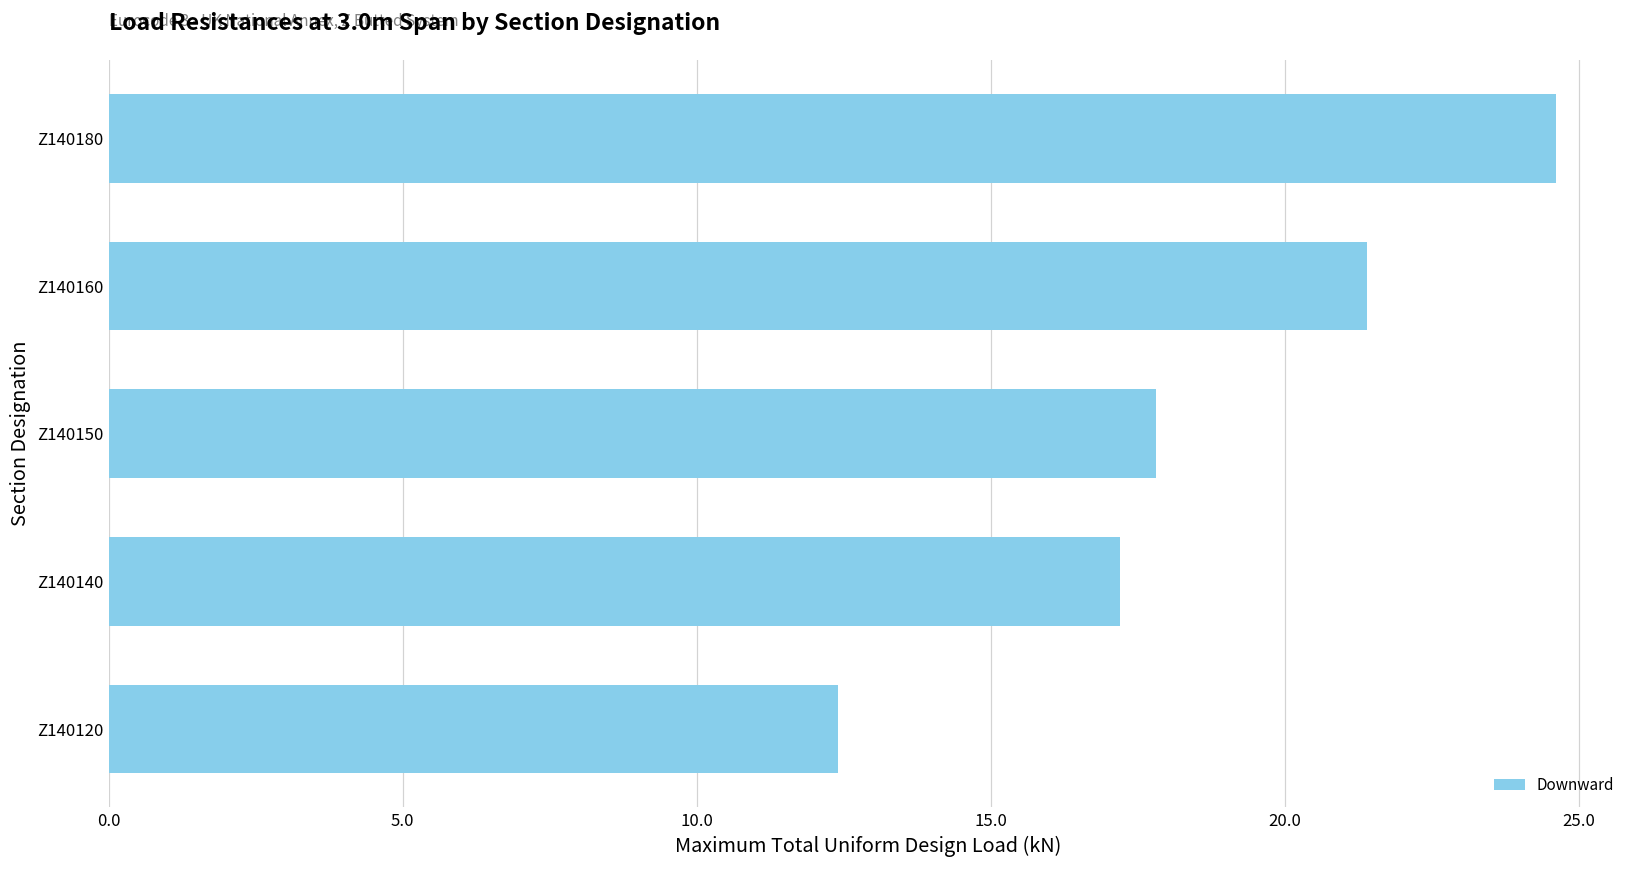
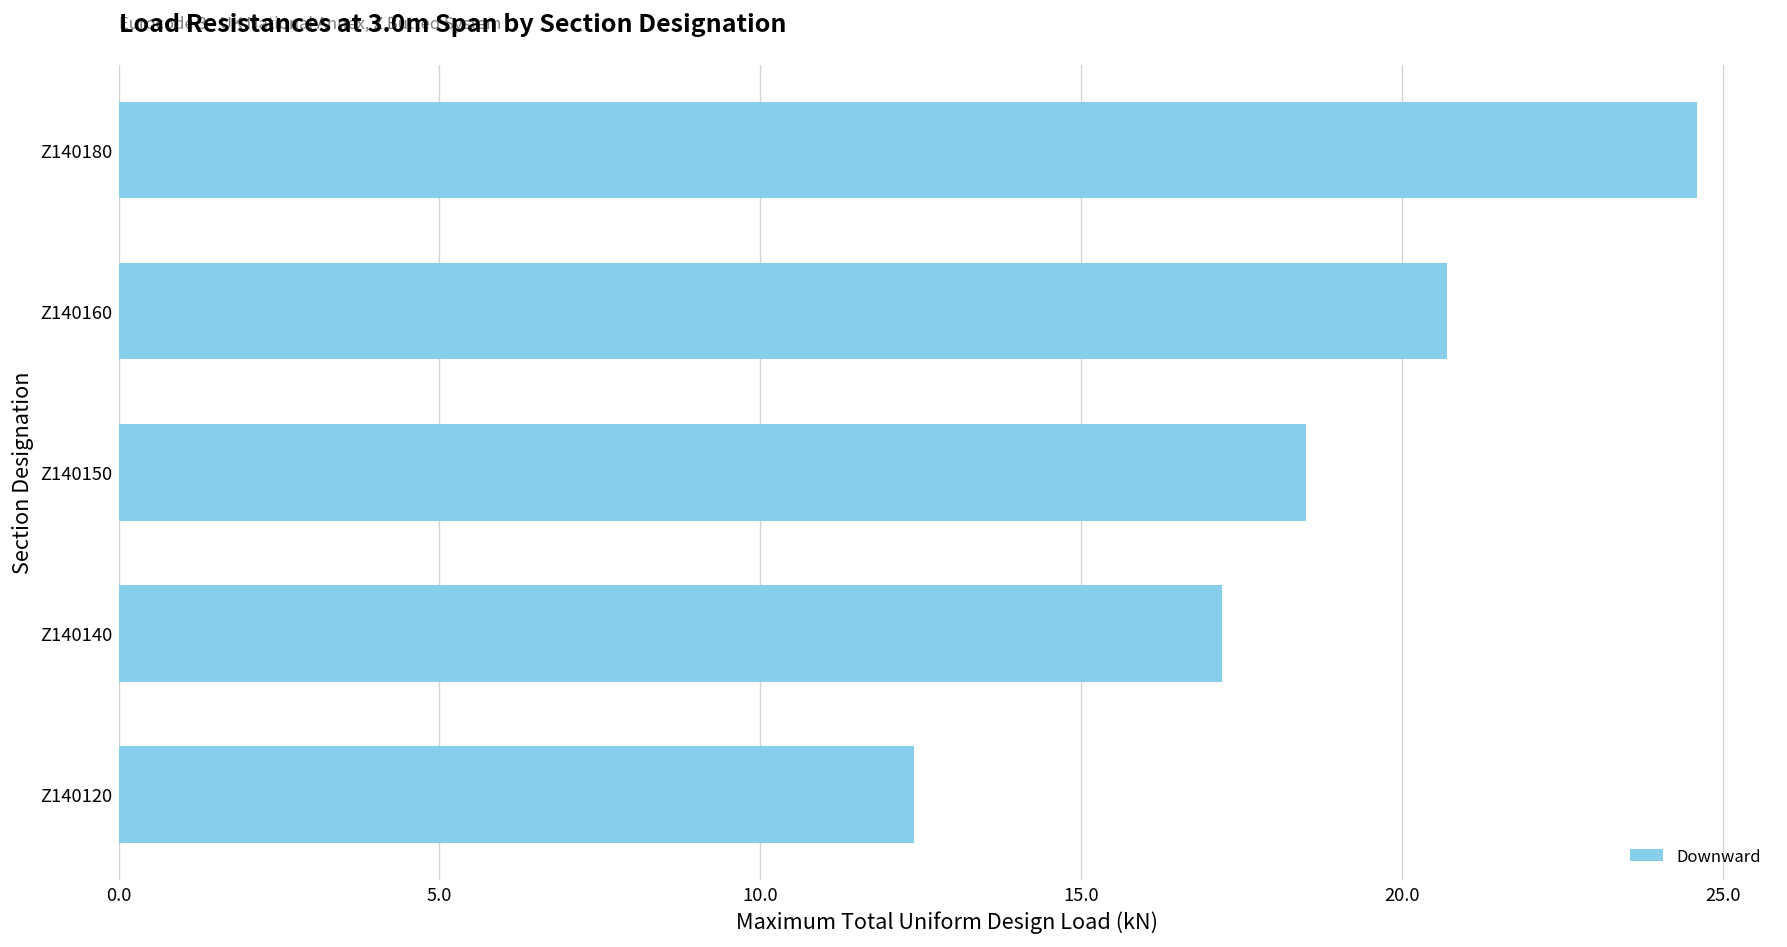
  {
    "Z140180": 24.6,
-   "Z140160": 21.4,
-   "Z140150": 17.8,
+   "Z140160": 20.7,
+   "Z140150": 18.5,
    "Z140140": 17.2,
    "Z140120": 12.4
  }
